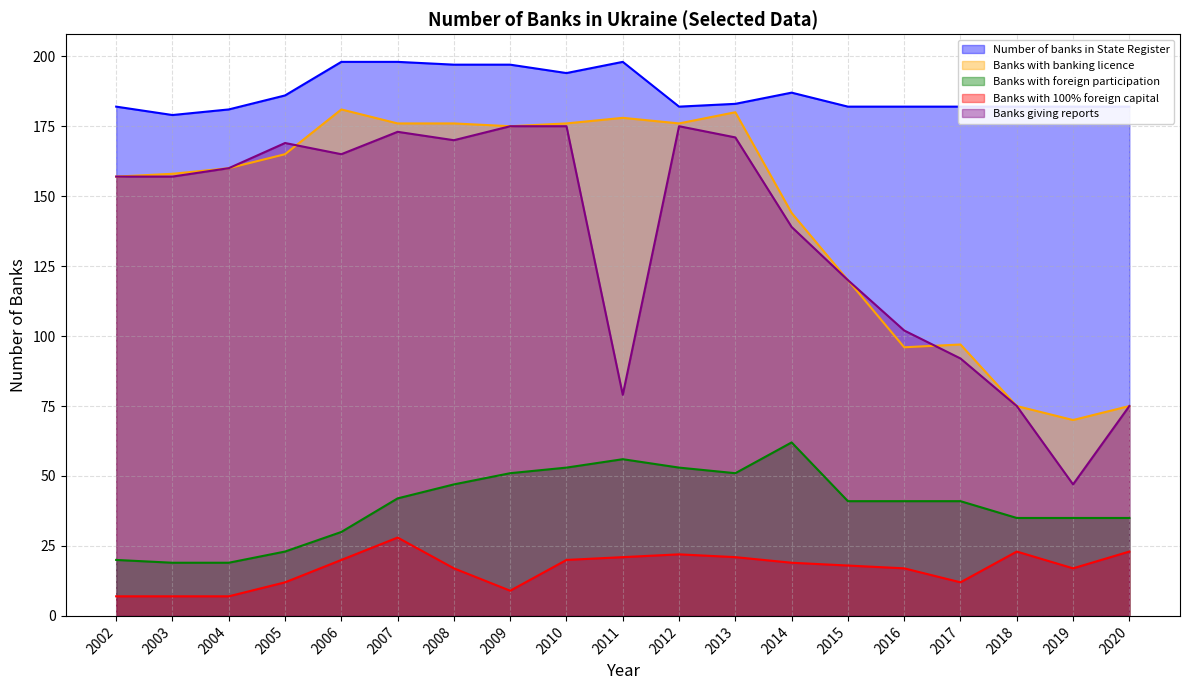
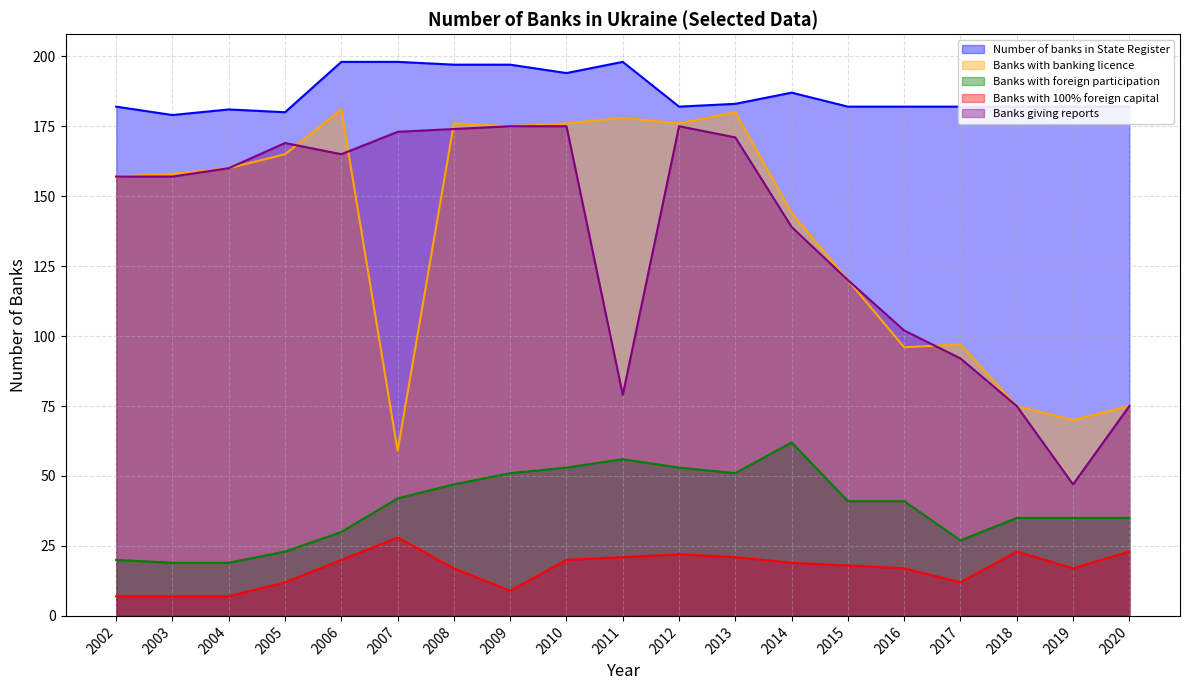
  {
    "Number of banks in State Register": {
      "2002": 182,
      "2003": 179,
      "2004": 181,
-     "2005": 186,
+     "2005": 180,
      "2006": 198,
      "2007": 198,
      "2008": 197,
      "2009": 197,
      "2010": 194,
      "2011": 198,
      "2012": 182,
      "2013": 183,
      "2014": 187,
      "2015": 182,
      "2016": 182
    },
    "Banks with banking licence": {
      "2003": 158,
      "2005": 165,
      "2006": 181,
-     "2007": 176,
+     "2007": 59,
      "2008": 176,
      "2010": 176,
      "2011": 178,
      "2012": 176,
      "2013": 180,
      "2014": 144,
      "2016": 96,
      "2017": 97,
      "2019": 70
    },
    "Banks with foreign participation": {
      "2002": 20,
      "2003": 19,
      "2004": 19,
      "2005": 23,
      "2006": 30,
      "2007": 42,
      "2008": 47,
      "2009": 51,
      "2010": 53,
      "2011": 56,
      "2012": 53,
      "2013": 51,
      "2014": 62,
      "2015": 41,
      "2016": 41,
-     "2017": 41,
+     "2017": 27,
      "2018": 35,
      "2019": 35,
      "2020": 35
    },
    "Banks with 100% foreign capital": {
      "2002": 7,
      "2003": 7,
      "2004": 7,
      "2005": 12,
      "2006": 20,
      "2007": 28,
      "2008": 17,
      "2009": 9,
      "2010": 20,
      "2011": 21,
      "2012": 22,
      "2013": 21,
      "2014": 19,
      "2015": 18,
      "2016": 17,
      "2017": 12,
      "2018": 23,
      "2019": 17,
      "2020": 23
    },
    "Banks giving reports": {
      "2003": 157,
      "2005": 169,
      "2006": 165,
      "2007": 173,
-     "2008": 170,
+     "2008": 174,
      "2010": 175,
      "2011": 79,
      "2012": 175,
      "2013": 171,
      "2014": 139,
      "2016": 102,
      "2017": 92,
      "2019": 47
    }
  }
